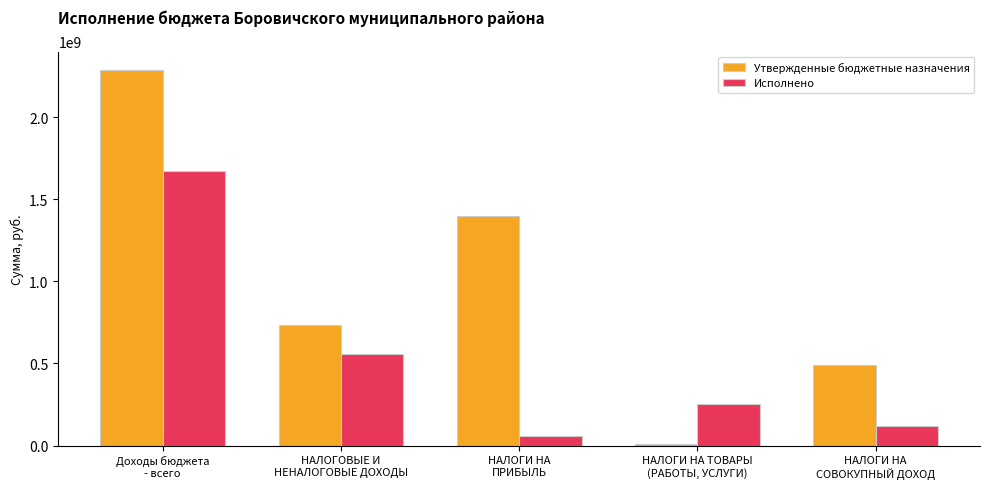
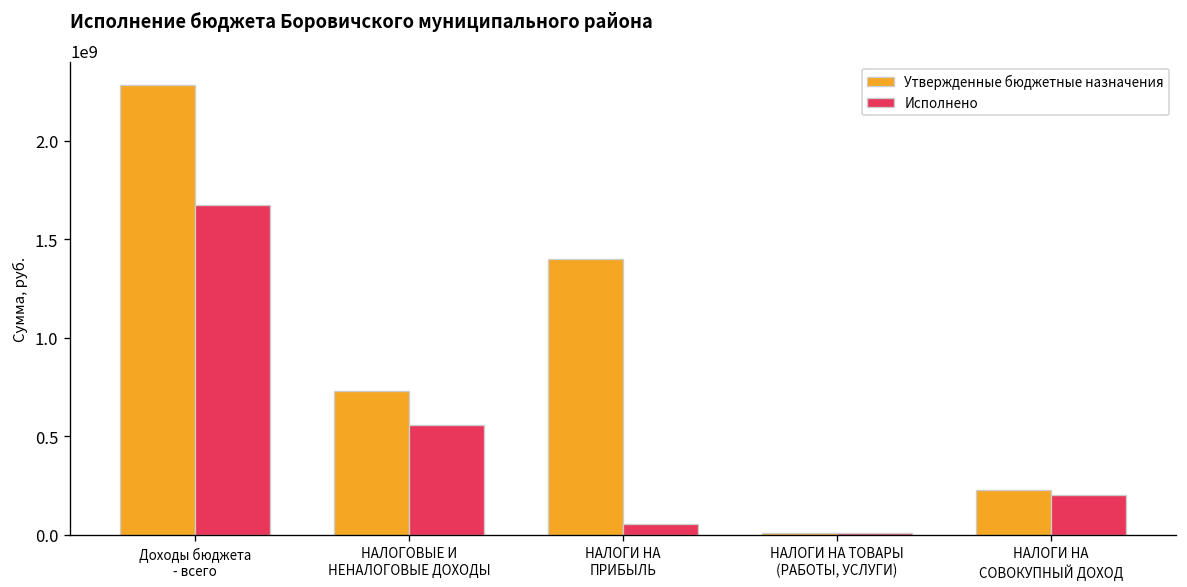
  {
    "Утвержденные бюджетные назначения": {
      "Доходы бюджета - всего": 2290000000,
      "НАЛОГОВЫЕ И НЕНАЛОГОВЫЕ ДОХОДЫ": 730000000,
      "НАЛОГИ НА ПРИБЫЛЬ": 1400000000,
-     "НАЛОГИ НА СОВОКУПНЫЙ ДОХОД": 490000000
+     "НАЛОГИ НА СОВОКУПНЫЙ ДОХОД": 230000000
    },
    "Исполнено": {
      "Доходы бюджета - всего": 1670000000,
      "НАЛОГОВЫЕ И НЕНАЛОГОВЫЕ ДОХОДЫ": 560000000,
      "НАЛОГИ НА ПРИБЫЛЬ": 60000000,
-     "НАЛОГИ НА ТОВАРЫ (РАБОТЫ, УСЛУГИ)": 250000000,
-     "НАЛОГИ НА СОВОКУПНЫЙ ДОХОД": 120000000
+     "НАЛОГИ НА ТОВАРЫ (РАБОТЫ, УСЛУГИ)": 10000000,
+     "НАЛОГИ НА СОВОКУПНЫЙ ДОХОД": 200000000
    }
  }
